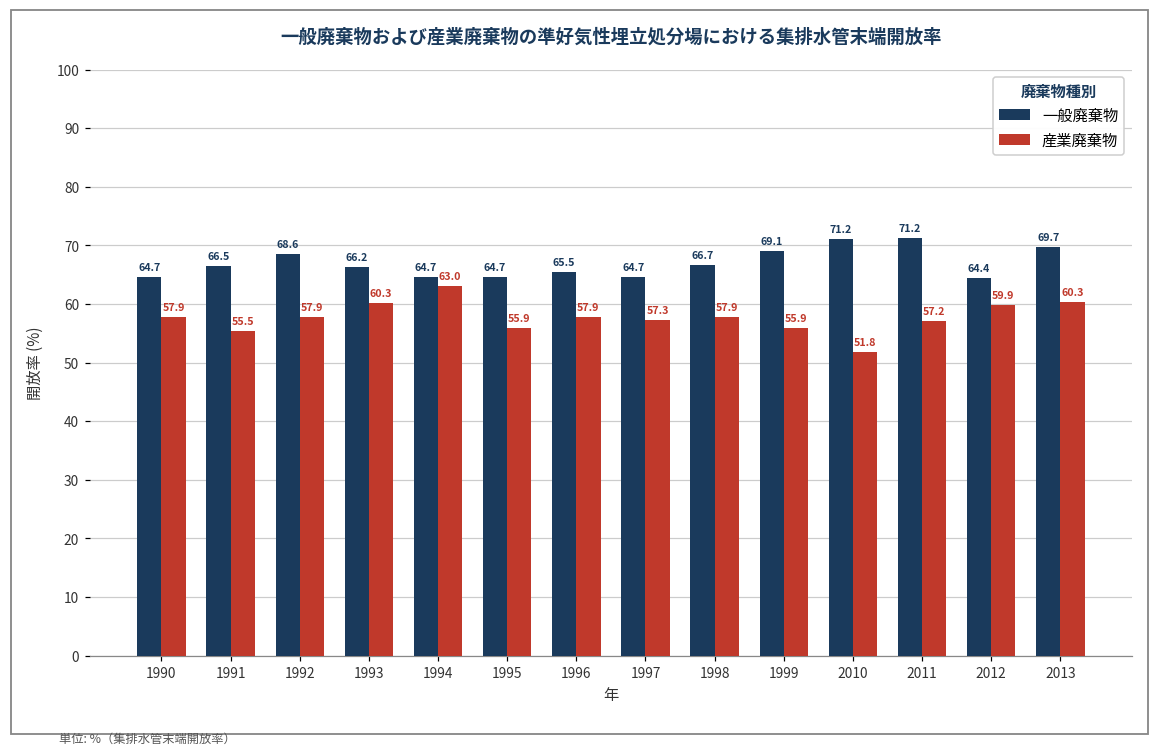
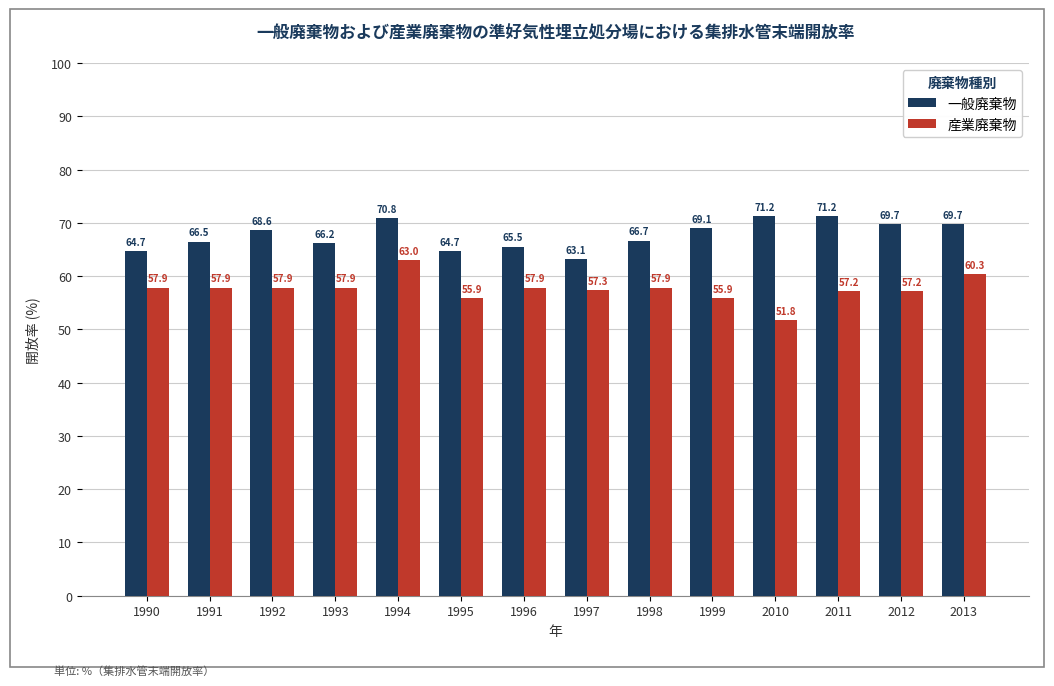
  {
    "一般廃棄物": {
      "1990": 64.7,
      "1991": 66.5,
      "1992": 68.6,
      "1993": 66.2,
-     "1994": 64.7,
+     "1994": 70.8,
      "1995": 64.7,
      "1996": 65.5,
-     "1997": 64.7,
+     "1997": 63.1,
      "1998": 66.7,
      "1999": 69.1,
      "2010": 71.2,
      "2011": 71.2,
-     "2012": 64.4,
+     "2012": 69.7,
      "2013": 69.7
    },
    "産業廃棄物": {
      "1990": 57.9,
-     "1991": 55.5,
+     "1991": 57.9,
      "1992": 57.9,
-     "1993": 60.3,
+     "1993": 57.9,
      "1994": 63.0,
      "1995": 55.9,
      "1996": 57.9,
      "1997": 57.3,
      "1998": 57.9,
      "1999": 55.9,
      "2010": 51.8,
      "2011": 57.2,
-     "2012": 59.9,
+     "2012": 57.2,
      "2013": 60.3
    }
  }
